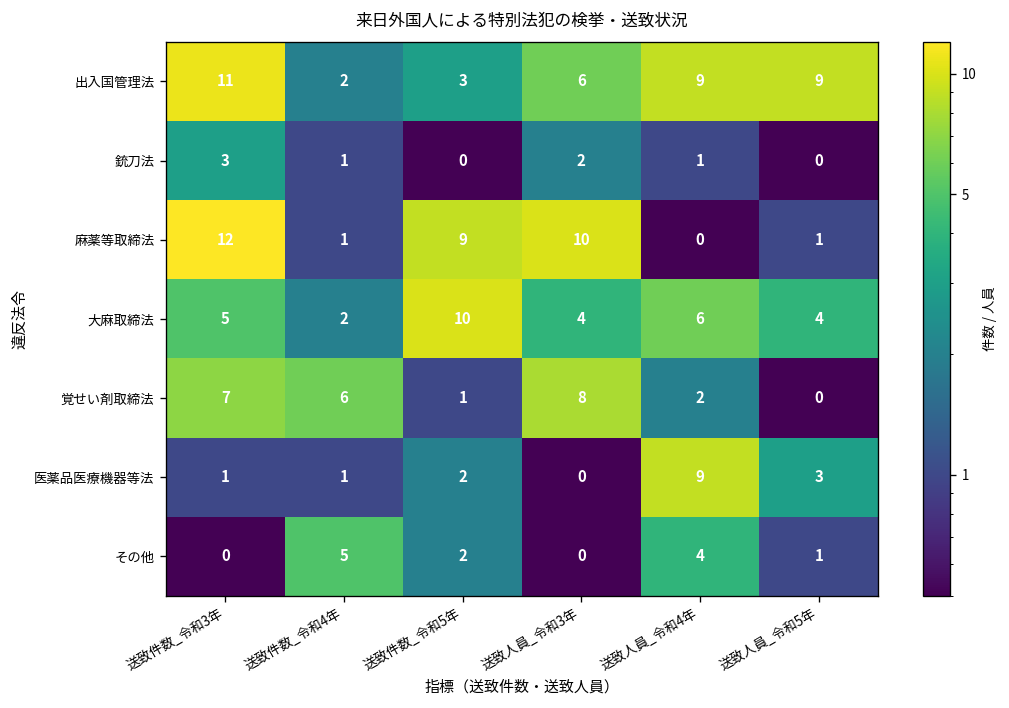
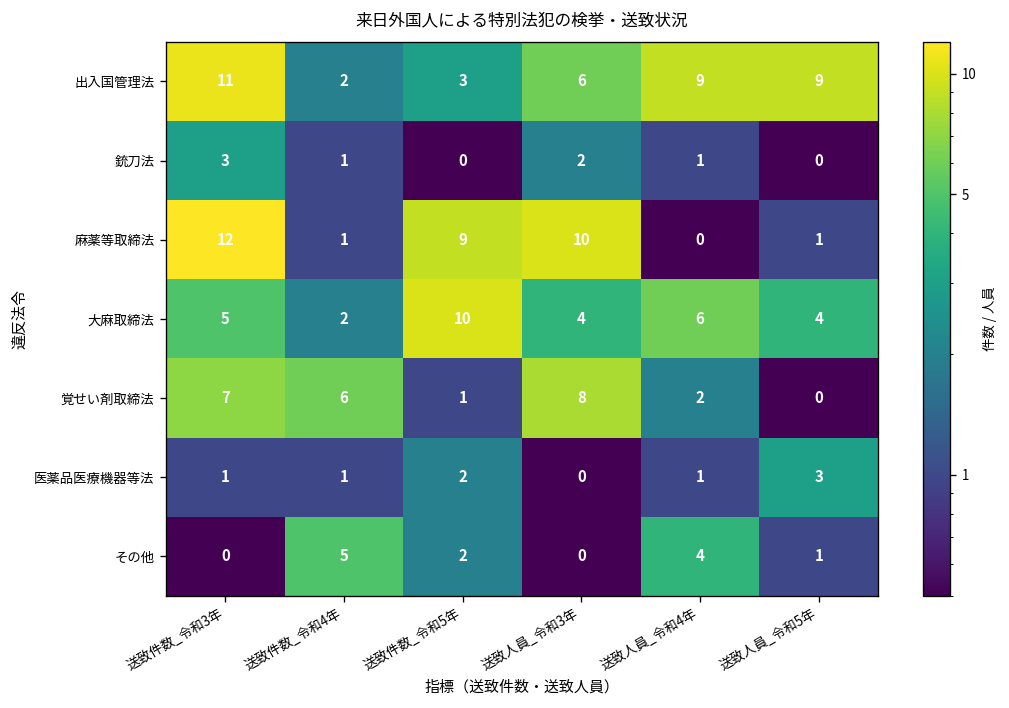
  {
    "出入国管理法": {
      "送致件数_令和3年": 11,
      "送致件数_令和4年": 2,
      "送致件数_令和5年": 3,
      "送致人員_令和3年": 6,
      "送致人員_令和4年": 9,
      "送致人員_令和5年": 9
    },
    "銃刀法": {
      "送致件数_令和3年": 3,
      "送致件数_令和4年": 1,
      "送致件数_令和5年": 0,
      "送致人員_令和3年": 2,
      "送致人員_令和4年": 1,
      "送致人員_令和5年": 0
    },
    "麻薬等取締法": {
      "送致件数_令和3年": 12,
      "送致件数_令和4年": 1,
      "送致件数_令和5年": 9,
      "送致人員_令和3年": 10,
      "送致人員_令和4年": 0,
      "送致人員_令和5年": 1
    },
    "大麻取締法": {
      "送致件数_令和3年": 5,
      "送致件数_令和4年": 2,
      "送致件数_令和5年": 10,
      "送致人員_令和3年": 4,
      "送致人員_令和4年": 6,
      "送致人員_令和5年": 4
    },
    "覚せい剤取締法": {
      "送致件数_令和3年": 7,
      "送致件数_令和4年": 6,
      "送致件数_令和5年": 1,
      "送致人員_令和3年": 8,
      "送致人員_令和4年": 2,
      "送致人員_令和5年": 0
    },
    "医薬品医療機器等法": {
      "送致件数_令和3年": 1,
      "送致件数_令和4年": 1,
      "送致件数_令和5年": 2,
      "送致人員_令和3年": 0,
-     "送致人員_令和4年": 9,
+     "送致人員_令和4年": 1,
      "送致人員_令和5年": 3
    },
    "その他": {
      "送致件数_令和3年": 0,
      "送致件数_令和4年": 5,
      "送致件数_令和5年": 2,
      "送致人員_令和3年": 0,
      "送致人員_令和4年": 4,
      "送致人員_令和5年": 1
    }
  }
